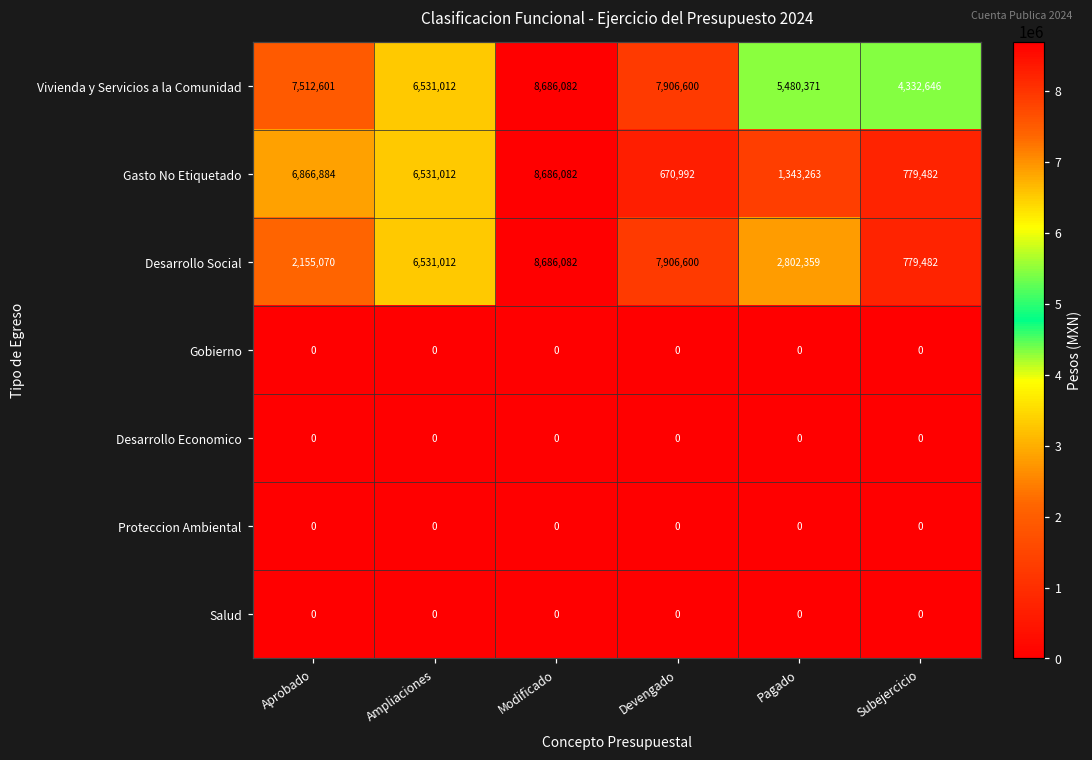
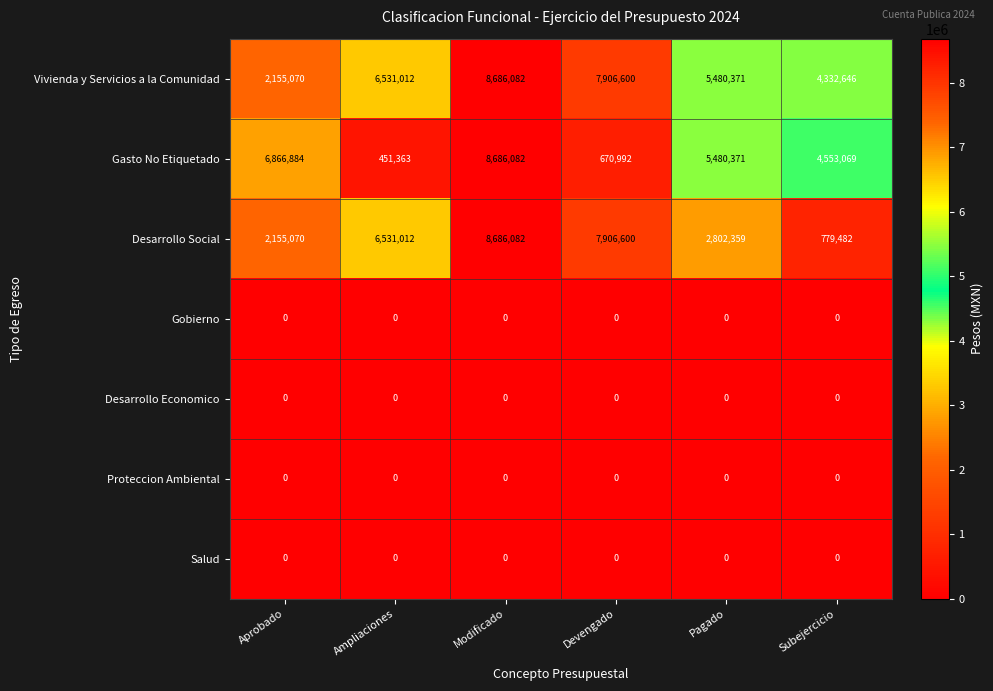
  {
    "Vivienda y Servicios a la Comunidad": {
-     "Aprobado": "7,512,601",
+     "Aprobado": "2,155,070",
      "Ampliaciones": "6,531,012",
      "Modificado": "8,686,082",
      "Devengado": "7,906,600",
      "Pagado": "5,480,371",
      "Subejercicio": "4,332,646"
    },
    "Gasto No Etiquetado": {
      "Aprobado": "6,866,884",
-     "Ampliaciones": "6,531,012",
+     "Ampliaciones": "451,363",
      "Modificado": "8,686,082",
      "Devengado": "670,992",
-     "Pagado": "1,343,263",
-     "Subejercicio": "779,482"
+     "Pagado": "5,480,371",
+     "Subejercicio": "4,553,069"
    },
    "Desarrollo Social": {
      "Aprobado": "2,155,070",
      "Ampliaciones": "6,531,012",
      "Modificado": "8,686,082",
      "Devengado": "7,906,600",
      "Pagado": "2,802,359",
      "Subejercicio": "779,482"
    },
    "Gobierno": {
      "Aprobado": "0",
      "Ampliaciones": "0",
      "Modificado": "0",
      "Devengado": "0",
      "Pagado": "0",
      "Subejercicio": "0"
    },
    "Desarrollo Economico": {
      "Aprobado": "0",
      "Ampliaciones": "0",
      "Modificado": "0",
      "Devengado": "0",
      "Pagado": "0",
      "Subejercicio": "0"
    },
    "Proteccion Ambiental": {
      "Aprobado": "0",
      "Ampliaciones": "0",
      "Modificado": "0",
      "Devengado": "0",
      "Pagado": "0",
      "Subejercicio": "0"
    },
    "Salud": {
      "Aprobado": "0",
      "Ampliaciones": "0",
      "Modificado": "0",
      "Devengado": "0",
      "Pagado": "0",
      "Subejercicio": "0"
    }
  }
